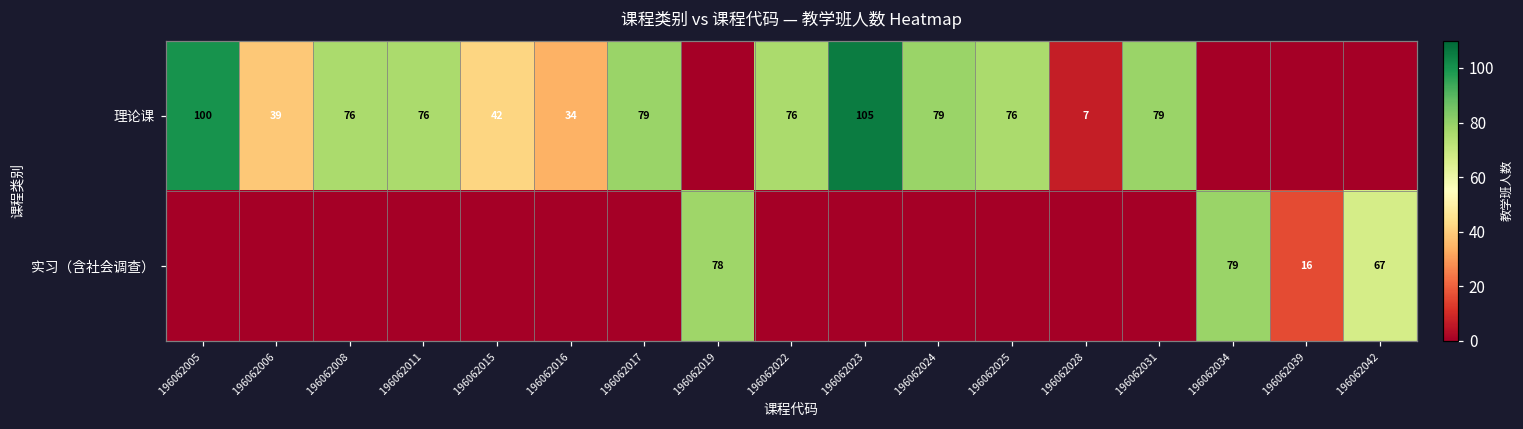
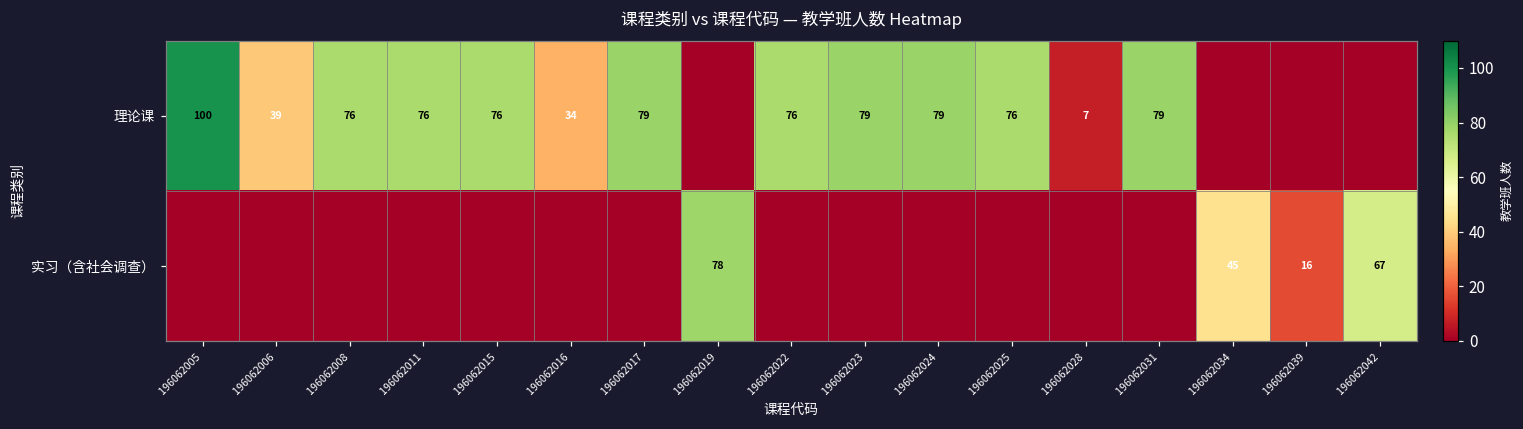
  {
    "理论课": {
      "196062005": 100,
      "196062006": 39,
      "196062008": 76,
      "196062011": 76,
-     "196062015": 42,
+     "196062015": 76,
      "196062016": 34,
      "196062017": 79,
      "196062022": 76,
-     "196062023": 105,
+     "196062023": 79,
      "196062024": 79,
      "196062025": 76,
      "196062028": 7,
      "196062031": 79
    },
    "实习（含社会调查）": {
      "196062019": 78,
-     "196062034": 79,
+     "196062034": 45,
      "196062039": 16,
      "196062042": 67
    }
  }
